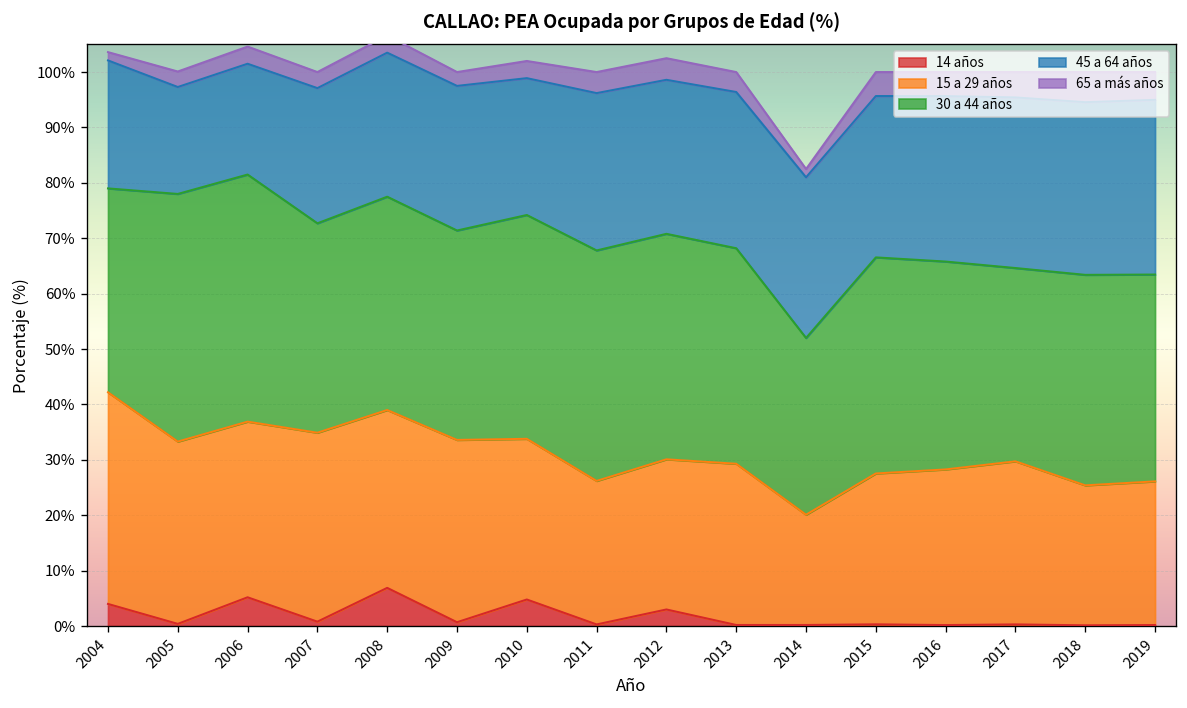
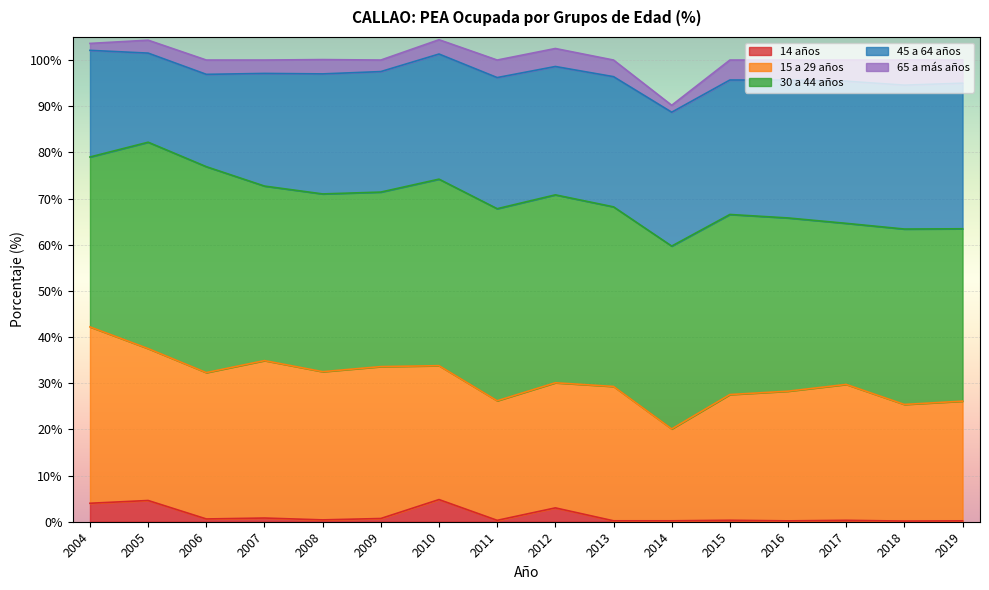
  {
    "14 años": {
      "2004": "4%",
-     "2005": "0%",
-     "2006": "5%",
+     "2005": "5%",
+     "2006": "1%",
      "2007": "1%",
-     "2008": "7%",
+     "2008": "0%",
      "2009": "1%",
      "2010": "5%",
      "2011": "0%",
      "2012": "3%",
      "2013": "0%",
      "2014": "0%",
      "2015": "0%",
      "2016": "0%",
      "2017": "0%",
      "2018": "0%",
      "2019": "0%"
    },
    "15 a 29 años": {
      "2004": "38%",
      "2005": "33%",
      "2006": "32%",
      "2007": "34%",
      "2008": "32%",
      "2009": "33%",
      "2010": "29%",
      "2011": "26%",
      "2012": "27%",
      "2013": "29%",
      "2014": "20%",
      "2015": "27%",
      "2016": "28%",
      "2017": "29%",
      "2018": "25%",
      "2019": "26%"
    },
    "30 a 44 años": {
      "2004": "37%",
      "2005": "45%",
      "2006": "45%",
      "2007": "38%",
      "2008": "39%",
      "2009": "38%",
      "2010": "40%",
      "2011": "42%",
      "2012": "41%",
      "2013": "39%",
-     "2014": "32%",
+     "2014": "40%",
      "2015": "39%",
      "2016": "38%",
      "2017": "35%",
      "2018": "38%",
      "2019": "37%"
    },
    "45 a 64 años": {
      "2004": "23%",
      "2005": "19%",
      "2006": "20%",
      "2007": "24%",
      "2008": "26%",
      "2009": "26%",
-     "2010": "25%",
+     "2010": "27%",
      "2011": "28%",
      "2012": "28%",
      "2013": "28%",
      "2014": "29%",
      "2015": "29%"
    },
    "65 a más años": {
      "2004": "2%",
      "2005": "3%",
      "2006": "3%",
      "2007": "3%",
      "2009": "3%",
      "2010": "3%",
      "2011": "4%",
      "2012": "4%",
      "2013": "4%",
      "2014": "2%",
      "2015": "4%"
    }
  }
